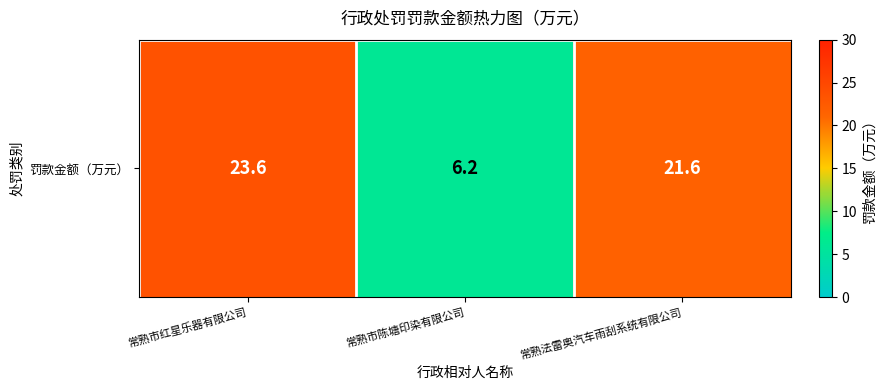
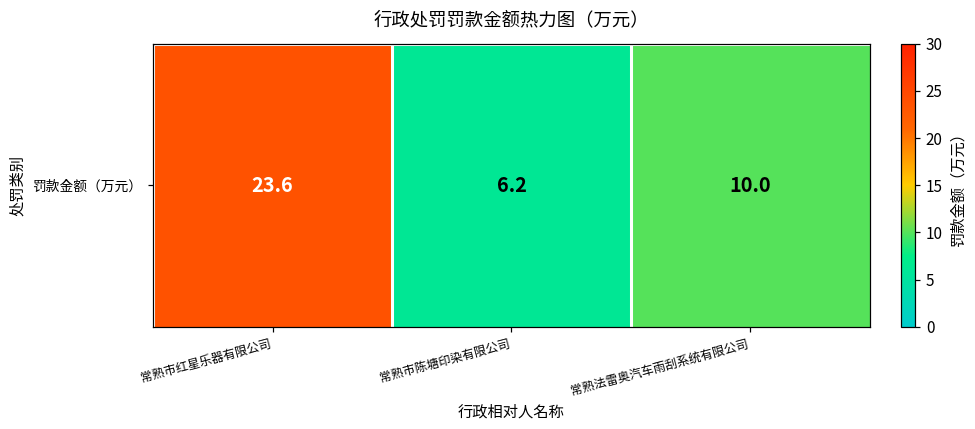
  {
    "罚款金额（万元）": {
      "常熟市红星乐器有限公司": 23.6,
      "常熟市陈塘印染有限公司": 6.2,
-     "常熟法雷奥汽车雨刮系统有限公司": 21.6
+     "常熟法雷奥汽车雨刮系统有限公司": 10.0
    }
  }
